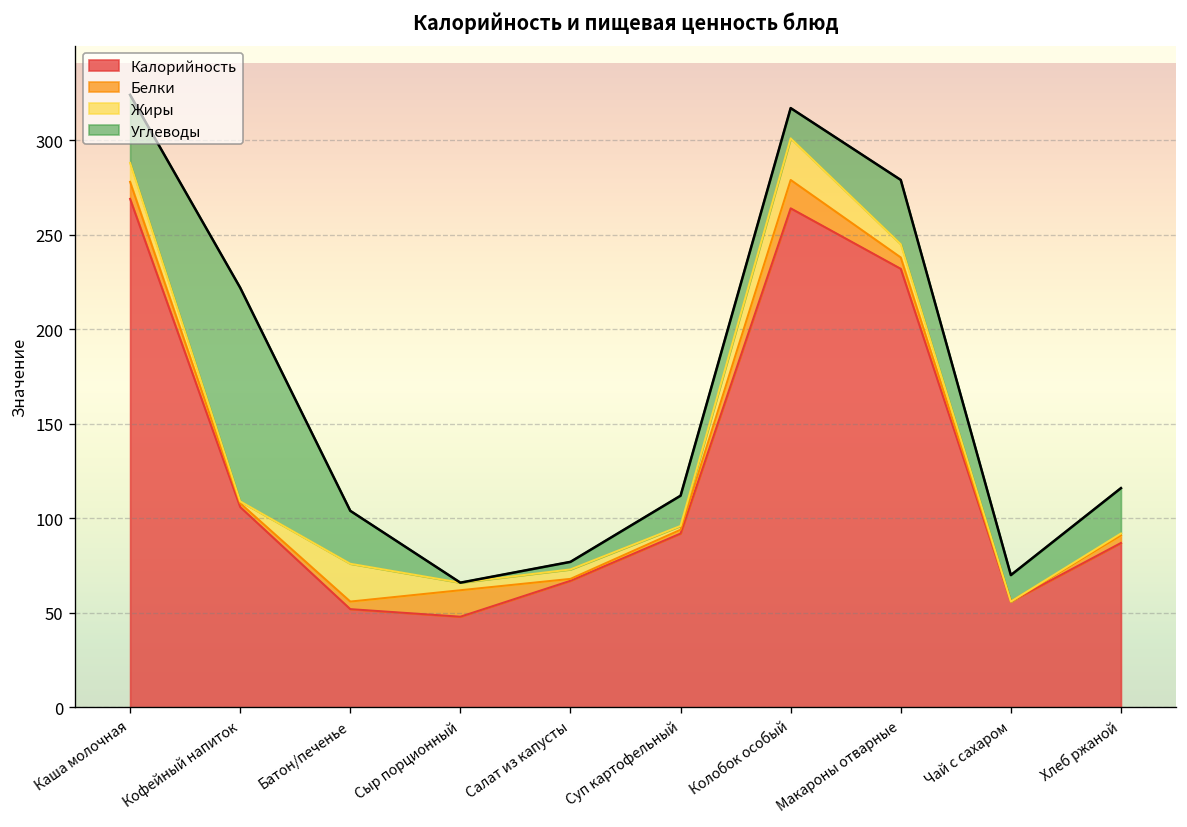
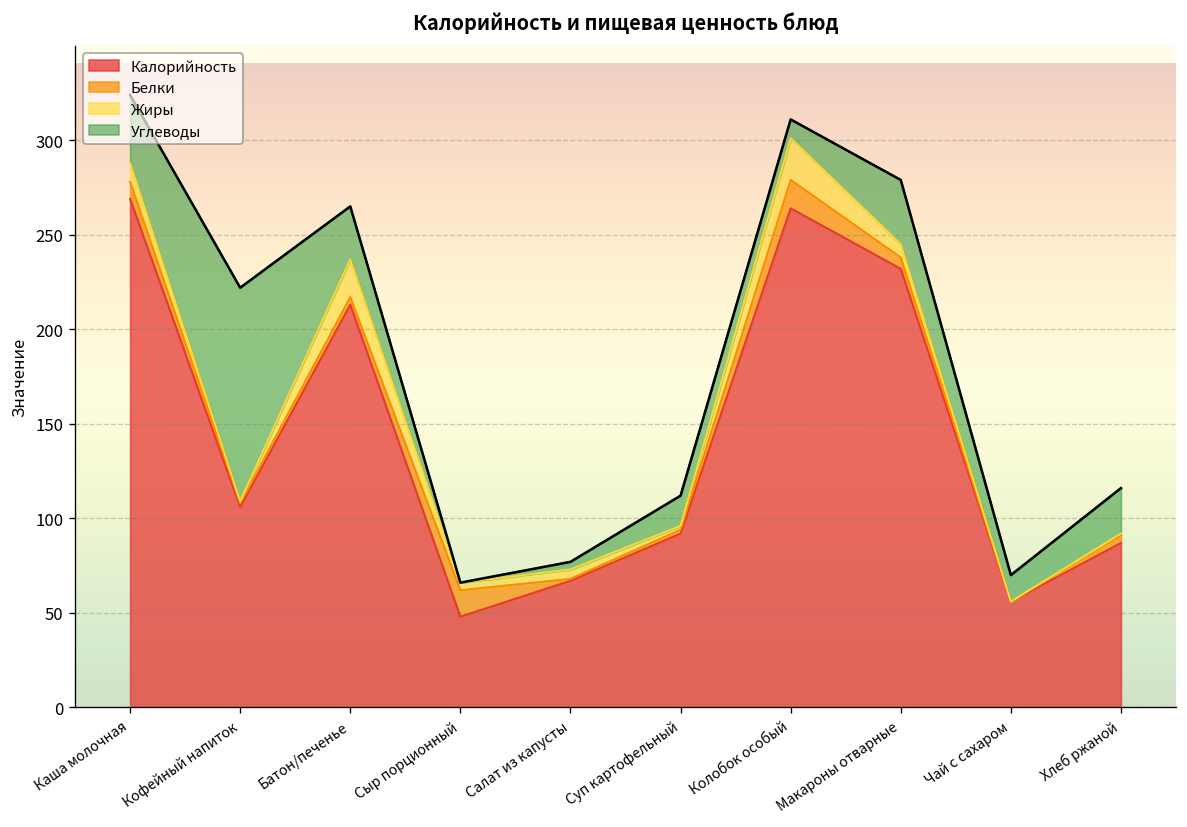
  {
    "Калорийность": {
      "Каша молочная": 269,
      "Кофейный напиток": 106,
-     "Батон/печенье": 52,
+     "Батон/печенье": 213,
      "Сыр порционный": 48,
      "Суп картофельный": 92,
      "Колобок особый": 264,
      "Макароны отварные": 232,
      "Хлеб ржаной": 87
    },
    "Белки": {
      "Каша молочная": 9,
      "Батон/печенье": 4,
      "Сыр порционный": 14,
      "Суп картофельный": 2,
      "Колобок особый": 15,
      "Макароны отварные": 6
    },
    "Жиры": {
      "Каша молочная": 10,
      "Батон/печенье": 20,
      "Салат из капусты": 5,
      "Суп картофельный": 2,
      "Колобок особый": 22,
      "Макароны отварные": 7
    },
    "Углеводы": {
      "Кофейный напиток": 113,
      "Батон/печенье": 28,
      "Салат из капусты": 4,
      "Суп картофельный": 16,
-     "Колобок особый": 16,
+     "Колобок особый": 10,
      "Макароны отварные": 34,
      "Чай с сахаром": 14,
      "Хлеб ржаной": 24
    }
  }
